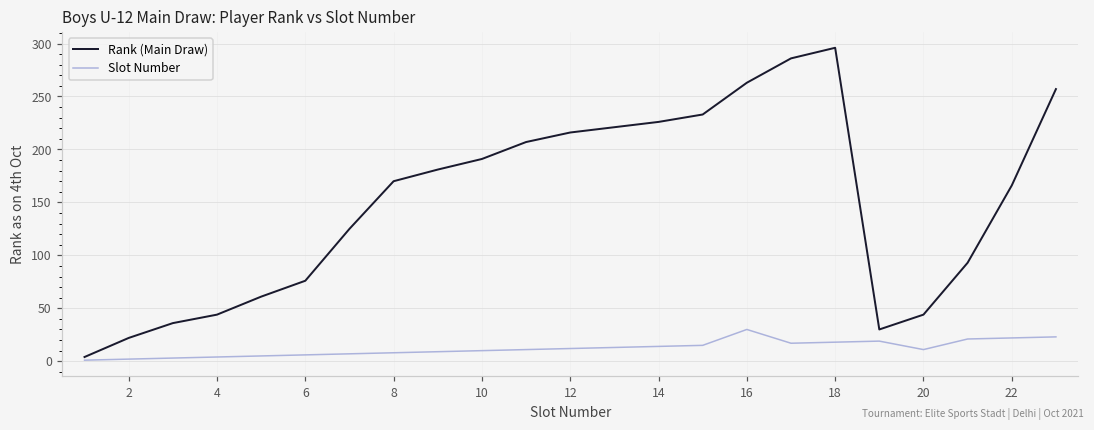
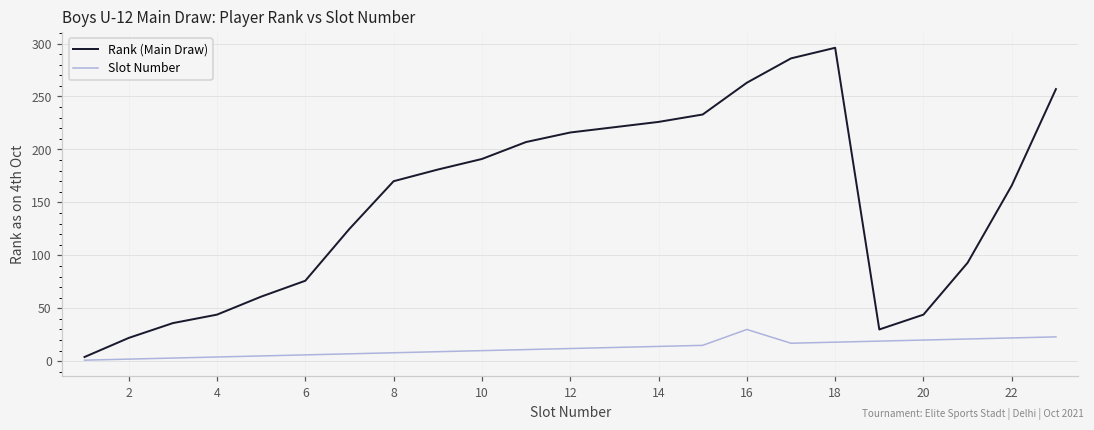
  {
    "Rank (Main Draw)": {
      "2": 20,
      "4": 40,
      "6": 80,
      "8": 170,
      "10": 190,
      "12": 220,
      "14": 230,
      "16": 260,
      "18": 300,
      "20": 40,
      "22": 170
    },
    "Slot Number": {
      "2": 0,
      "4": 0,
      "6": 10,
      "8": 10,
      "10": 10,
      "12": 10,
      "14": 10,
      "16": 30,
      "18": 20,
-     "20": 10,
+     "20": 20,
      "22": 20
    }
  }
